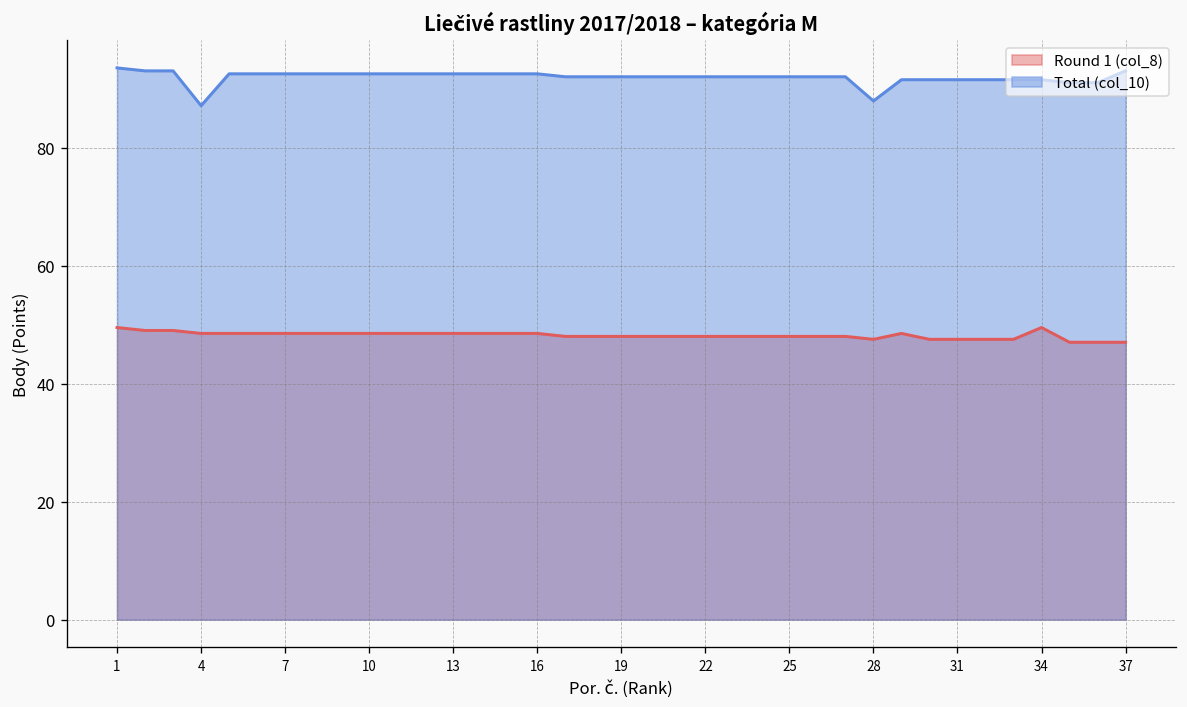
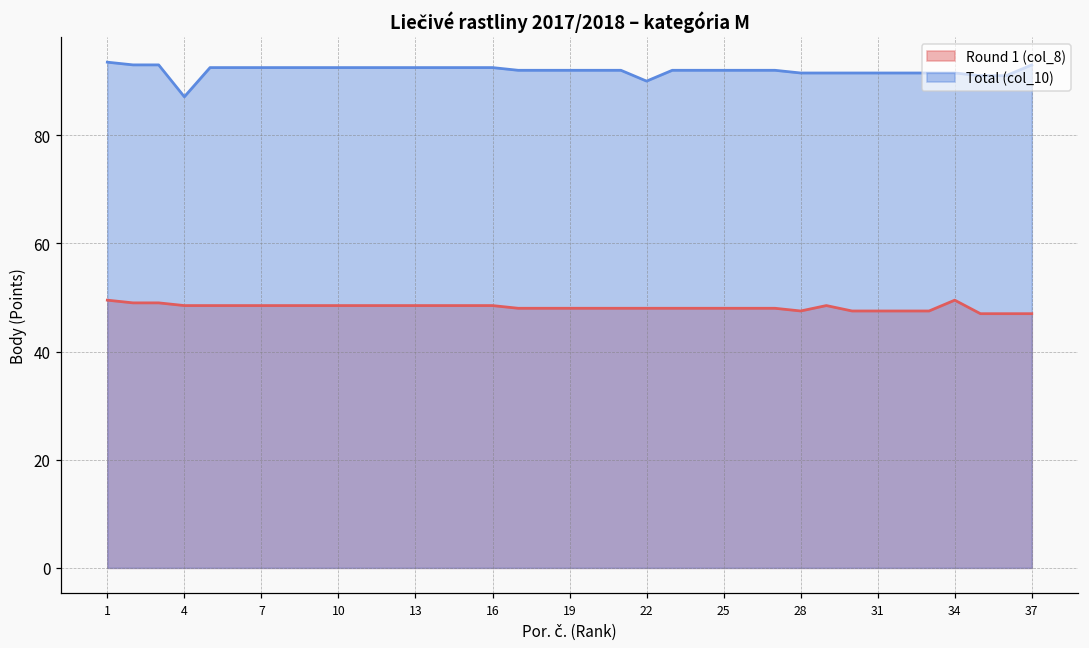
  {
    "Round 1 (col_8)": {
      "1": 50,
      "4": 49,
      "7": 49,
      "10": 49,
      "13": 49,
      "16": 49,
      "19": 48,
      "22": 48,
      "25": 48,
      "28": 48,
      "31": 48,
      "34": 50,
      "37": 47
    },
    "Total (col_10)": {
      "1": 94,
      "4": 87,
      "7": 93,
      "10": 93,
      "13": 93,
      "16": 93,
      "19": 92,
-     "22": 92,
+     "22": 90,
      "25": 92,
-     "28": 88,
+     "28": 92,
      "31": 92
    }
  }
